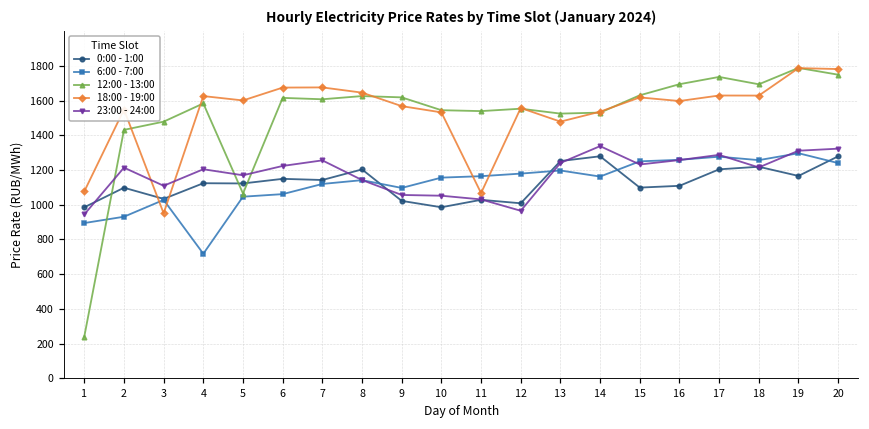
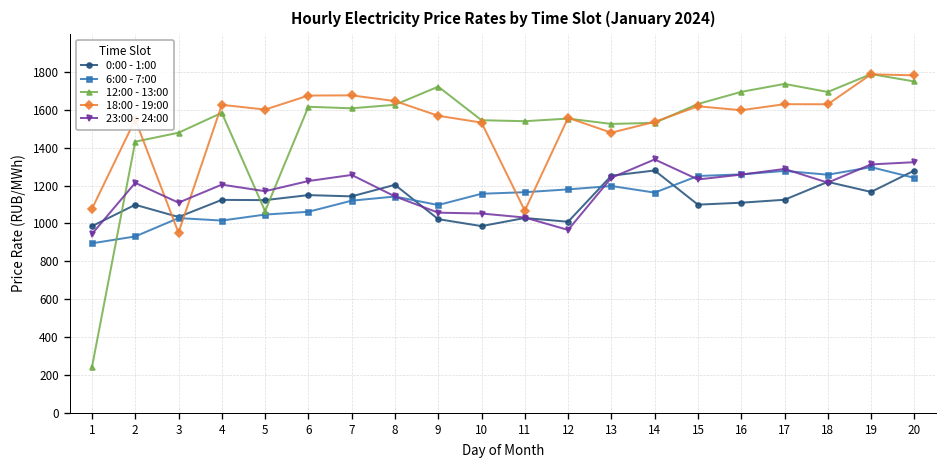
  {
    "0:00 - 1:00": {
      "1": 990,
      "2": 1100,
      "4": 1120,
      "5": 1120,
      "6": 1150,
      "7": 1140,
      "8": 1200,
      "9": 1020,
      "10": 990,
      "12": 1010,
      "14": 1280,
      "15": 1100,
      "16": 1110,
-     "17": 1200,
+     "17": 1120,
      "19": 1170,
      "20": 1280
    },
    "6:00 - 7:00": {
      "1": 890,
      "2": 930,
-     "4": 720,
+     "4": 1010,
      "5": 1050,
      "6": 1060,
      "7": 1120,
      "9": 1100,
      "10": 1160,
      "11": 1160,
      "12": 1180,
      "13": 1200,
      "14": 1160,
      "15": 1250,
      "18": 1260,
      "20": 1240
    },
    "12:00 - 13:00": {
      "1": 240,
      "2": 1430,
      "3": 1480,
      "4": 1580,
      "5": 1060,
      "6": 1620,
      "7": 1610,
      "8": 1630,
-     "9": 1620,
+     "9": 1720,
      "11": 1540,
      "13": 1530,
      "16": 1700,
      "17": 1740,
      "18": 1690,
      "20": 1750
    },
    "18:00 - 19:00": {
      "1": 1080,
      "3": 950,
      "4": 1630,
      "5": 1600,
      "6": 1680,
      "7": 1680,
      "8": 1650,
      "9": 1570,
      "11": 1070,
      "13": 1480,
      "16": 1600,
      "17": 1630,
      "18": 1630,
      "20": 1780
    },
    "23:00 - 24:00": {
      "1": 940,
      "2": 1210,
      "3": 1110,
      "4": 1200,
      "5": 1170,
      "6": 1220,
      "7": 1260,
      "9": 1060,
      "10": 1050,
      "12": 970,
      "14": 1340,
      "15": 1230,
      "20": 1320
    }
  }
